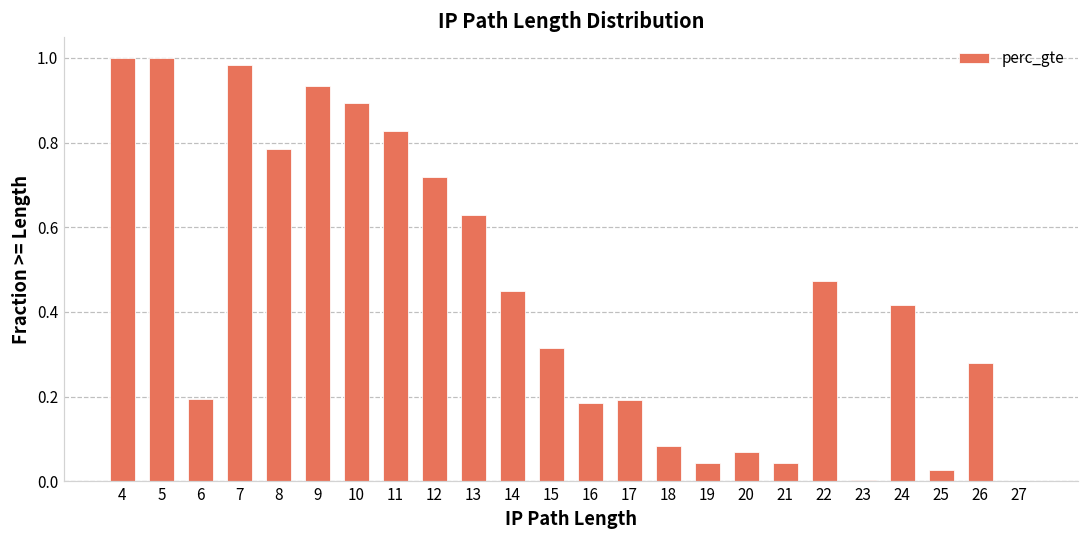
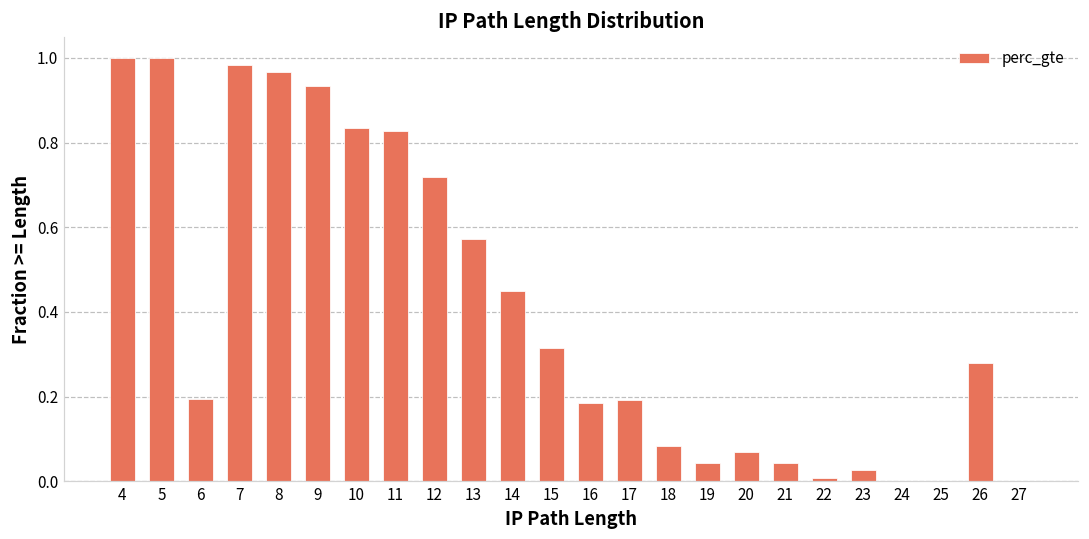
  {
    "4": 1.00,
    "5": 1.00,
    "6": 0.19,
    "7": 0.98,
-   "8": 0.78,
+   "8": 0.97,
    "9": 0.93,
-   "10": 0.89,
+   "10": 0.83,
    "11": 0.83,
    "12": 0.72,
-   "13": 0.63,
+   "13": 0.57,
    "14": 0.45,
    "15": 0.31,
    "16": 0.18,
    "17": 0.19,
    "18": 0.08,
    "19": 0.04,
    "20": 0.07,
    "21": 0.04,
-   "22": 0.47,
-   "23": 0.00,
-   "24": 0.42,
-   "25": 0.03,
+   "22": 0.01,
+   "23": 0.03,
+   "24": 0.00,
+   "25": 0.00,
    "26": 0.28
  }
